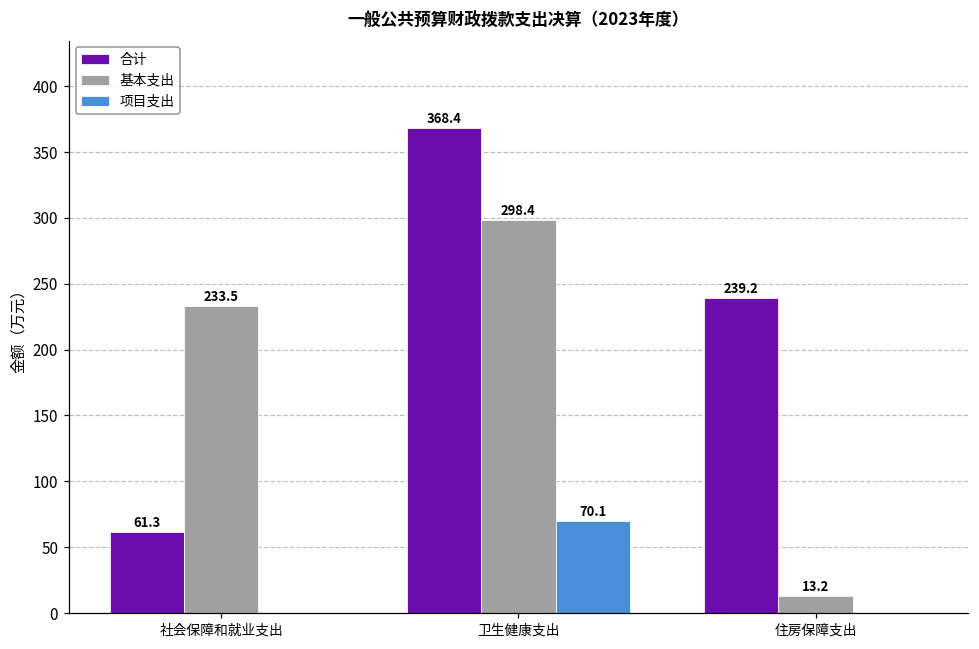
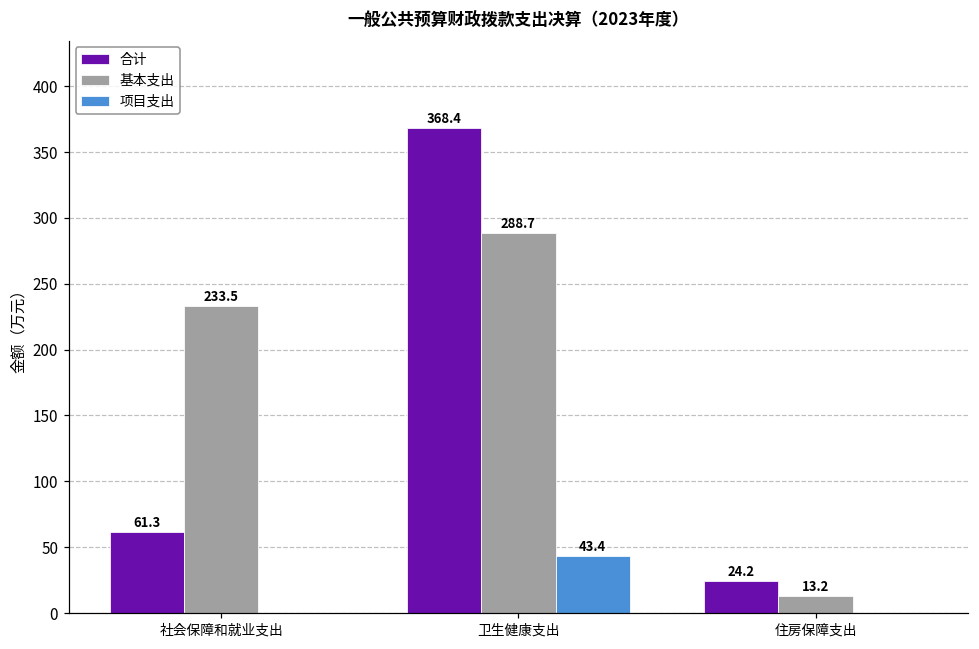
  {
    "合计": {
      "社会保障和就业支出": 61.3,
      "卫生健康支出": 368.4,
-     "住房保障支出": 239.2
+     "住房保障支出": 24.2
    },
    "基本支出": {
      "社会保障和就业支出": 233.5,
-     "卫生健康支出": 298.4,
+     "卫生健康支出": 288.7,
      "住房保障支出": 13.2
    },
    "项目支出": {
-     "卫生健康支出": 70.1
+     "卫生健康支出": 43.4
    }
  }
